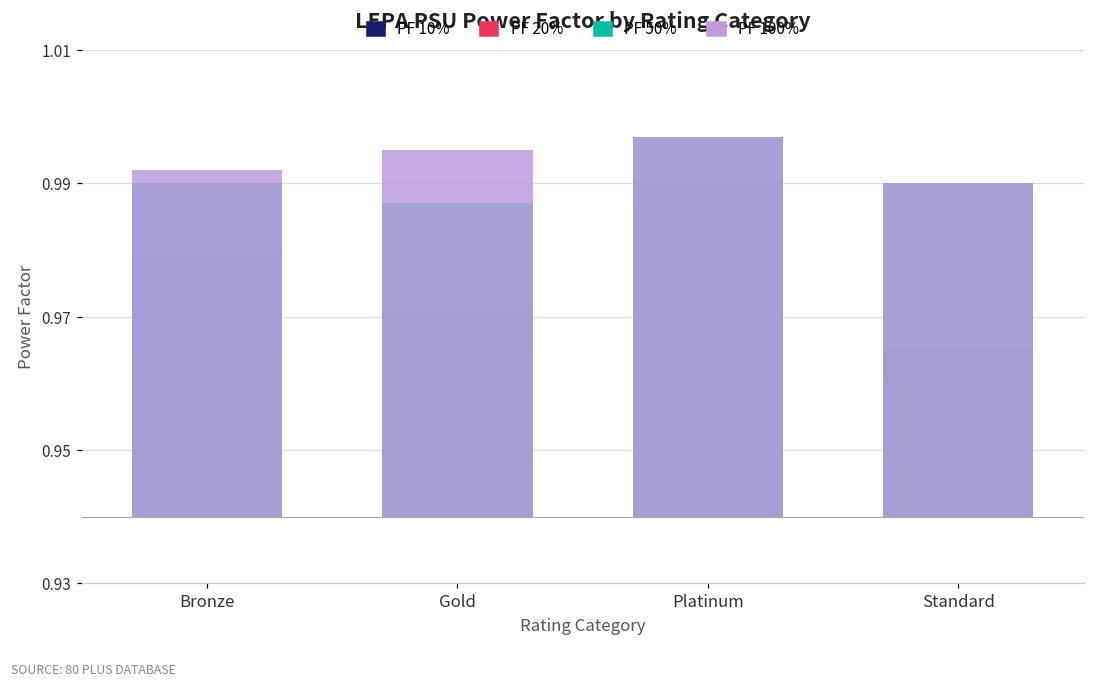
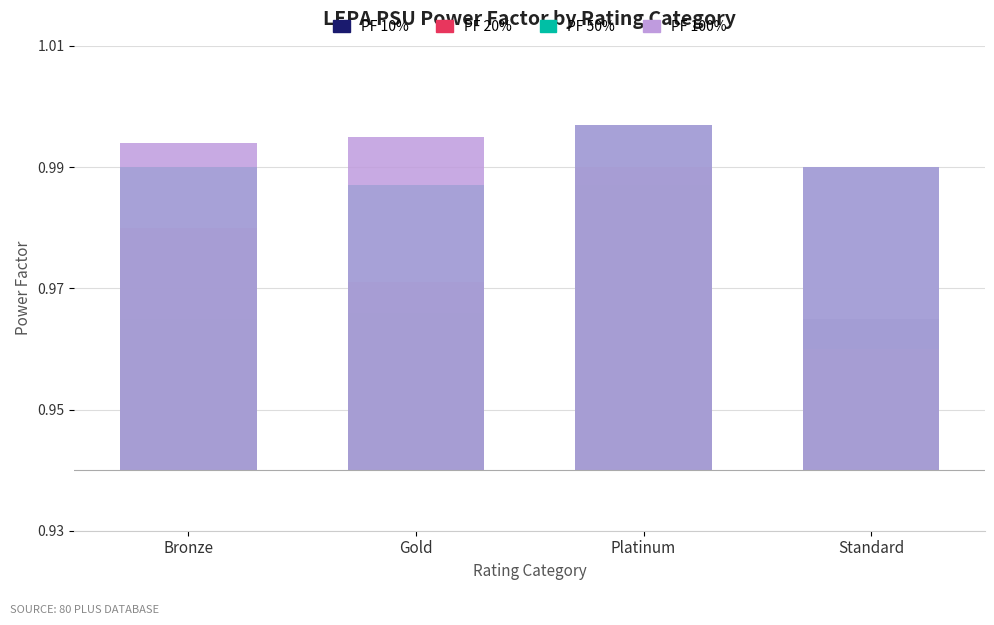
  {
    "PF 50%": {
      "Platinum": 0.997,
      "Standard": 0.990
    },
    "PF 100%": {
-     "Bronze": 0.992,
+     "Bronze": 0.994,
      "Gold": 0.995,
      "Platinum": 0.997,
      "Standard": 0.990
    }
  }
